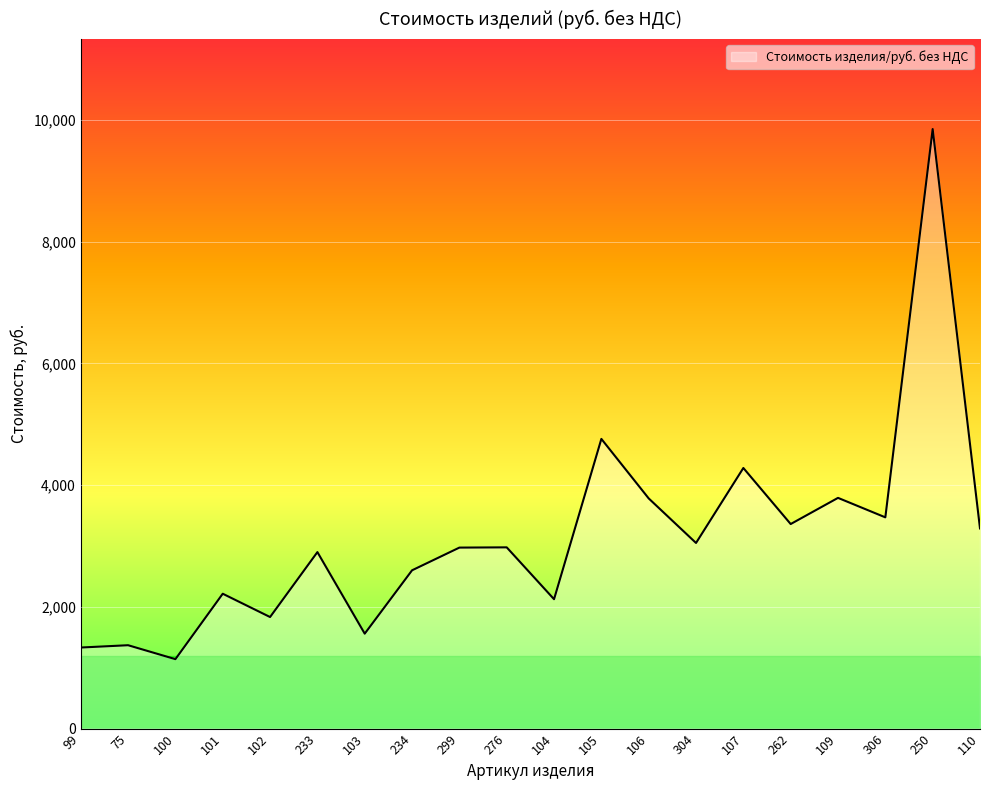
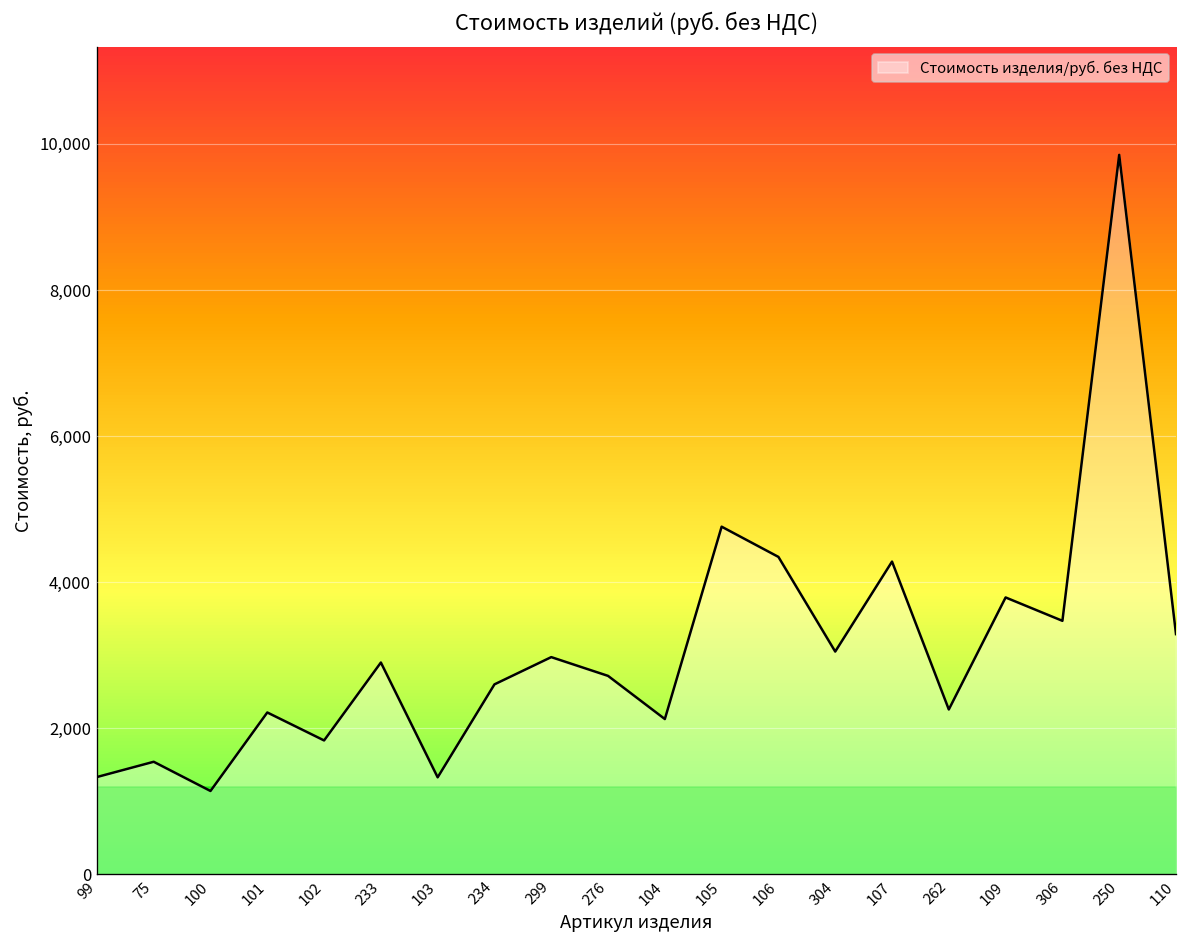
  {
    "Стоимость изделия/руб. без НДС": {
      "99": "1,300",
-     "75": "1,400",
+     "75": "1,500",
      "100": "1,100",
      "101": "2,200",
      "102": "1,800",
      "233": "2,900",
-     "103": "1,600",
+     "103": "1,300",
      "234": "2,600",
      "299": "3,000",
-     "276": "3,000",
+     "276": "2,700",
      "104": "2,100",
      "105": "4,800",
-     "106": "3,800",
+     "106": "4,300",
      "304": "3,000",
      "107": "4,300",
-     "262": "3,400",
+     "262": "2,300",
      "109": "3,800",
      "306": "3,500",
      "250": "9,900",
      "110": "3,300"
    }
  }
